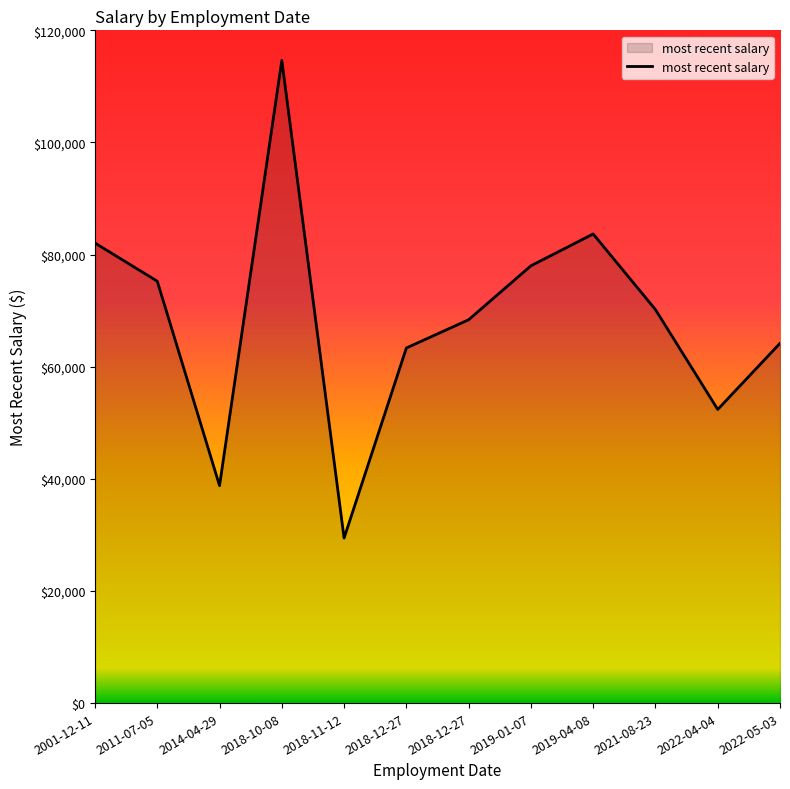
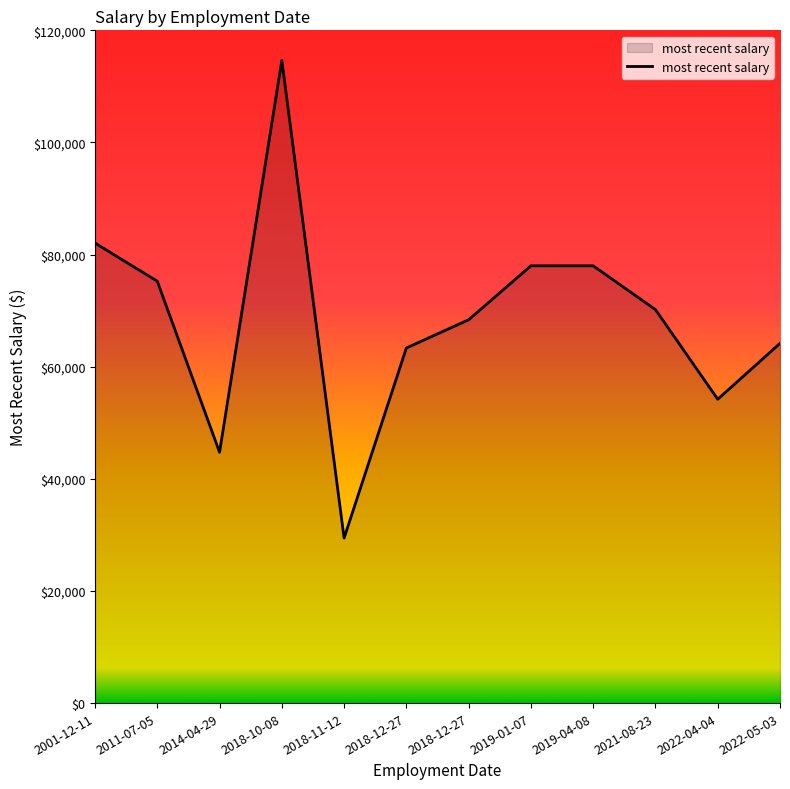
  {
    "2001-12-11": "$82,000",
    "2011-07-05": "$75,000",
-   "2014-04-29": "$39,000",
+   "2014-04-29": "$45,000",
    "2018-10-08": "$115,000",
    "2018-11-12": "$29,000",
    "2019-01-07": "$78,000",
-   "2019-04-08": "$84,000",
+   "2019-04-08": "$78,000",
    "2021-08-23": "$70,000",
-   "2022-04-04": "$52,000",
+   "2022-04-04": "$54,000",
    "2022-05-03": "$64,000"
  }
